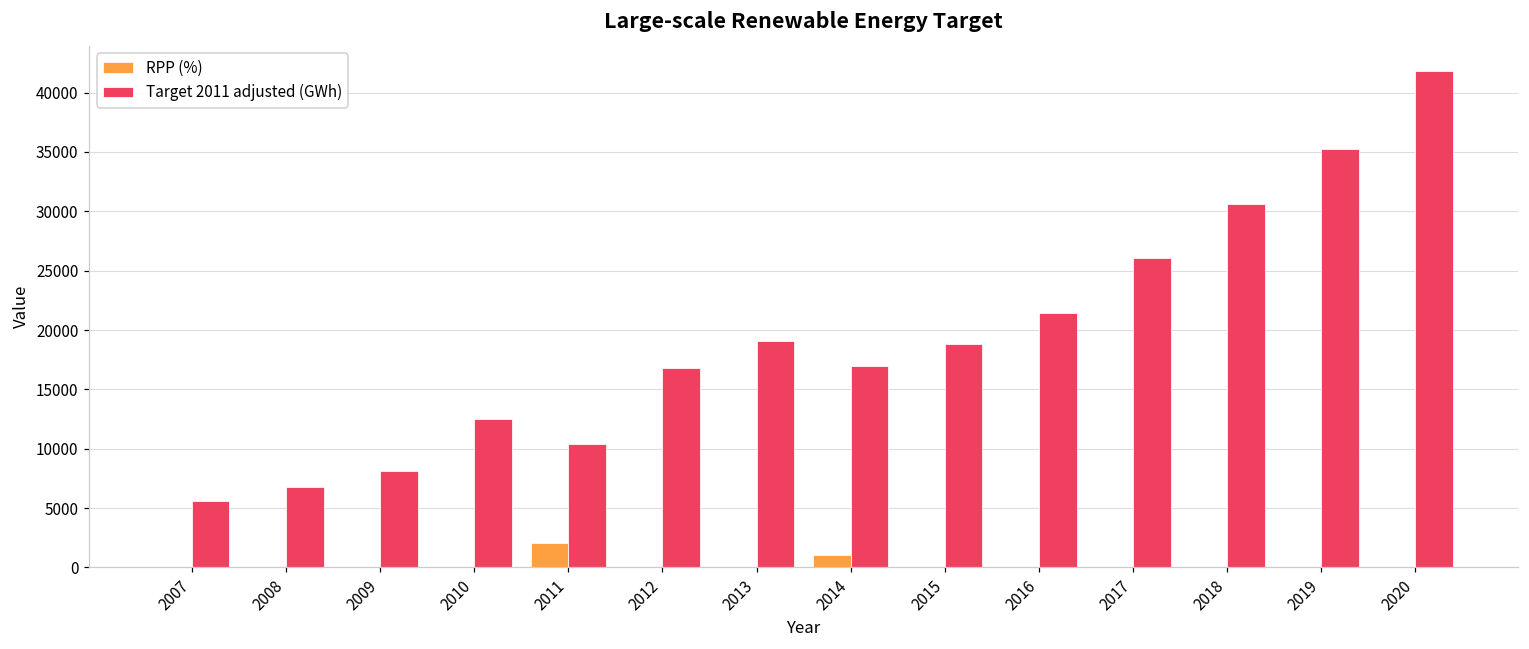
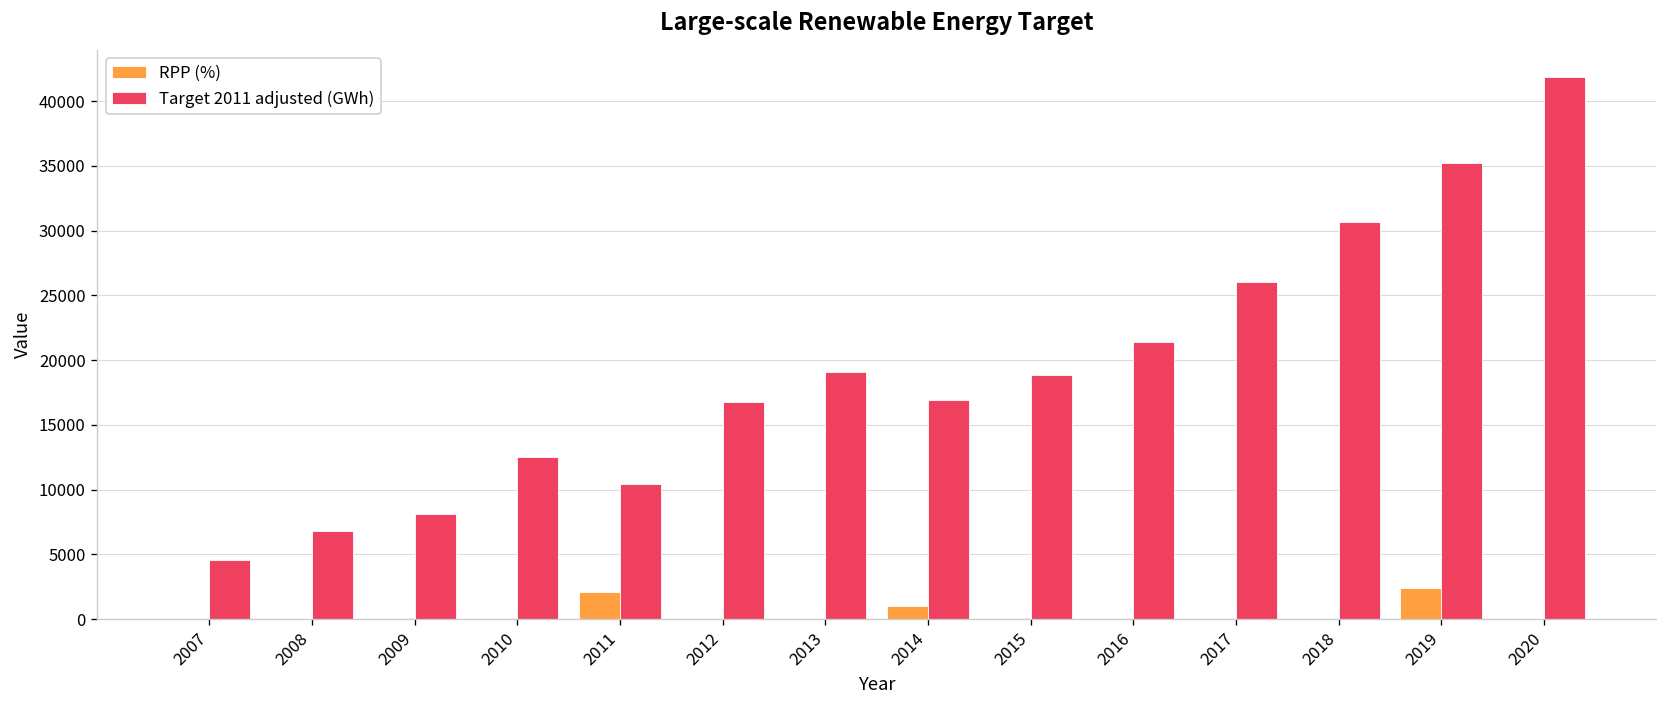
  {
    "RPP (%)": {
      "2011": 2100,
      "2014": 1000,
-     "2019": 0
+     "2019": 2400
    },
    "Target 2011 adjusted (GWh)": {
-     "2007": 5600,
+     "2007": 4500,
      "2008": 6800,
      "2009": 8100,
      "2010": 12500,
      "2011": 10400,
      "2012": 16800,
      "2013": 19100,
      "2014": 17000,
      "2015": 18900,
      "2016": 21400,
      "2017": 26000,
      "2018": 30600,
      "2019": 35200,
      "2020": 41900
    }
  }
